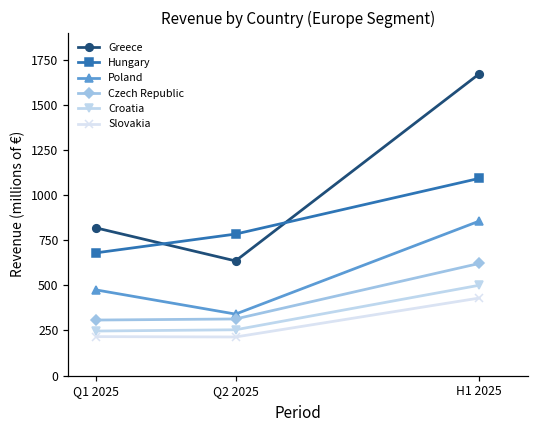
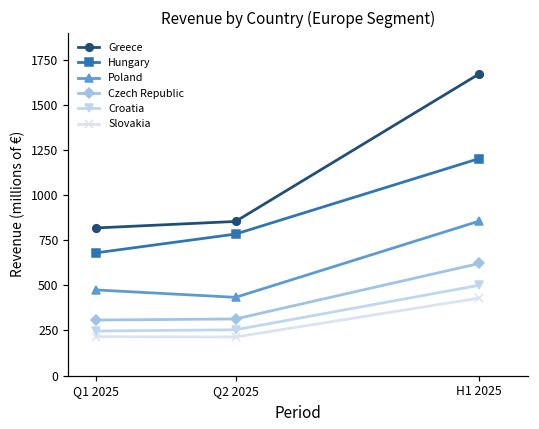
  {
    "Greece": {
      "Q1 2025": 820,
-     "Q2 2025": 640,
+     "Q2 2025": 860,
      "H1 2025": 1670
    },
    "Hungary": {
      "Q1 2025": 680,
      "Q2 2025": 790,
-     "H1 2025": 1090
+     "H1 2025": 1200
    },
    "Poland": {
      "Q1 2025": 480,
-     "Q2 2025": 340,
+     "Q2 2025": 430,
      "H1 2025": 860
    }
  }
